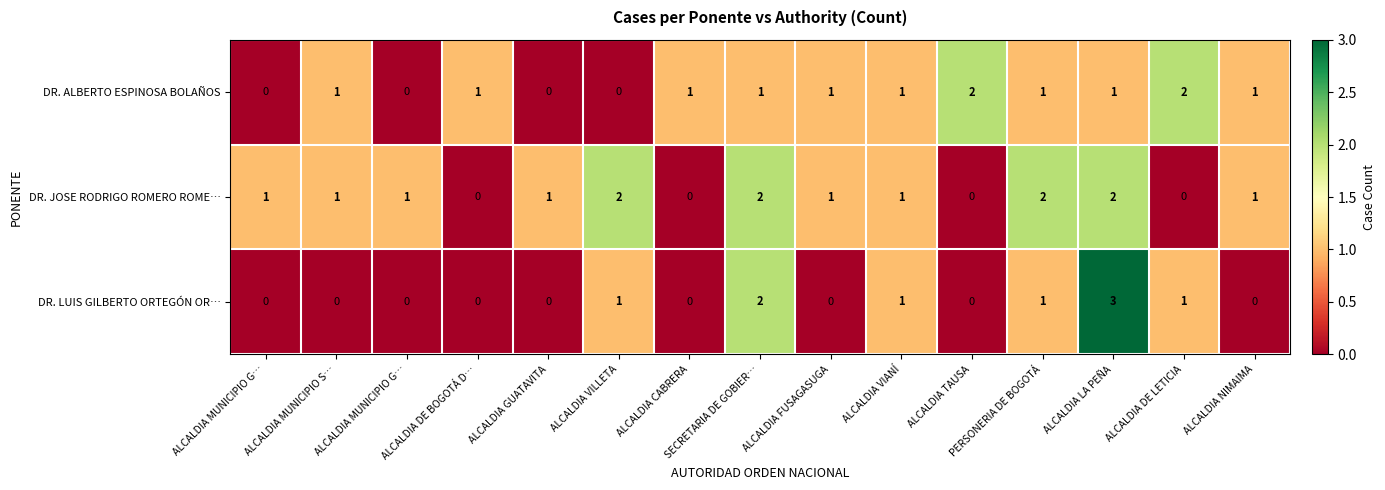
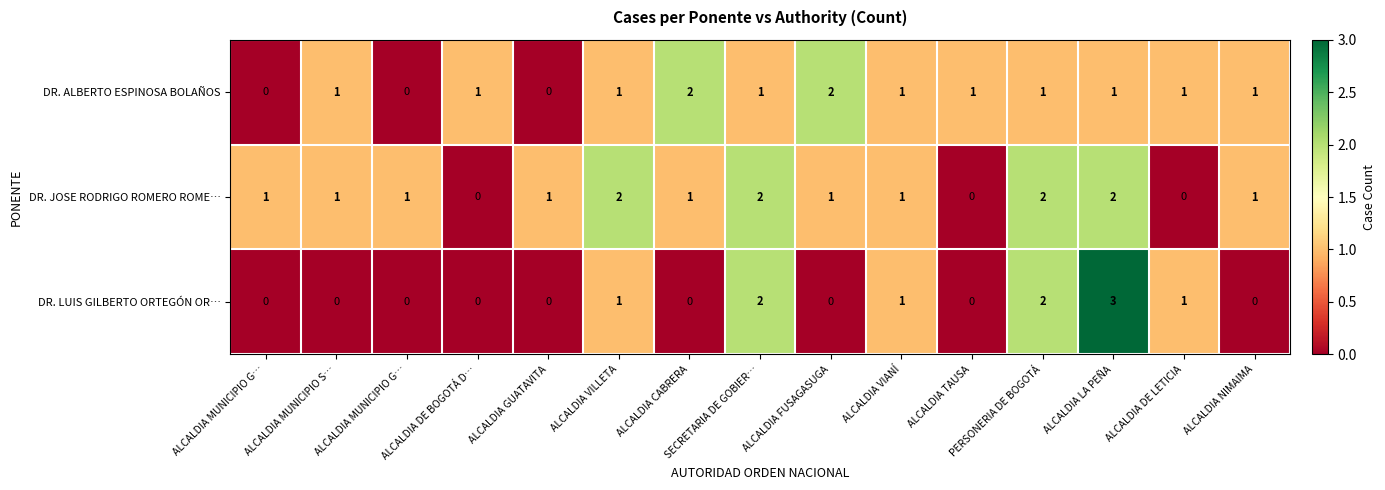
  {
    "DR. ALBERTO ESPINOSA BOLAÑOS": {
      "ALCALDIA MUNICIPIO S…": 1,
      "ALCALDIA DE BOGOTÁ D…": 1,
      "ALCALDIA GUATAVITA": 0,
-     "ALCALDIA VILLETA": 0,
-     "ALCALDIA CABRERA": 1,
+     "ALCALDIA VILLETA": 1,
+     "ALCALDIA CABRERA": 2,
      "SECRETARIA DE GOBIER…": 1,
-     "ALCALDIA FUSAGASUGA": 1,
+     "ALCALDIA FUSAGASUGA": 2,
      "ALCALDIA VIANÍ": 1,
-     "ALCALDIA TAUSA": 2,
+     "ALCALDIA TAUSA": 1,
      "PERSONERIA DE BOGOTÁ": 1,
      "ALCALDIA LA PEÑA": 1,
-     "ALCALDIA DE LETICIA": 2,
+     "ALCALDIA DE LETICIA": 1,
      "ALCALDIA NIMAIMA": 1
    },
    "DR. JOSE RODRIGO ROMERO ROME…": {
      "ALCALDIA MUNICIPIO S…": 1,
      "ALCALDIA DE BOGOTÁ D…": 0,
      "ALCALDIA GUATAVITA": 1,
      "ALCALDIA VILLETA": 2,
-     "ALCALDIA CABRERA": 0,
+     "ALCALDIA CABRERA": 1,
      "SECRETARIA DE GOBIER…": 2,
      "ALCALDIA FUSAGASUGA": 1,
      "ALCALDIA VIANÍ": 1,
      "ALCALDIA TAUSA": 0,
      "PERSONERIA DE BOGOTÁ": 2,
      "ALCALDIA LA PEÑA": 2,
      "ALCALDIA DE LETICIA": 0,
      "ALCALDIA NIMAIMA": 1
    },
    "DR. LUIS GILBERTO ORTEGÓN OR…": {
      "ALCALDIA MUNICIPIO S…": 0,
      "ALCALDIA DE BOGOTÁ D…": 0,
      "ALCALDIA GUATAVITA": 0,
      "ALCALDIA VILLETA": 1,
      "ALCALDIA CABRERA": 0,
      "SECRETARIA DE GOBIER…": 2,
      "ALCALDIA FUSAGASUGA": 0,
      "ALCALDIA VIANÍ": 1,
      "ALCALDIA TAUSA": 0,
-     "PERSONERIA DE BOGOTÁ": 1,
+     "PERSONERIA DE BOGOTÁ": 2,
      "ALCALDIA LA PEÑA": 3,
      "ALCALDIA DE LETICIA": 1,
      "ALCALDIA NIMAIMA": 0
    }
  }
